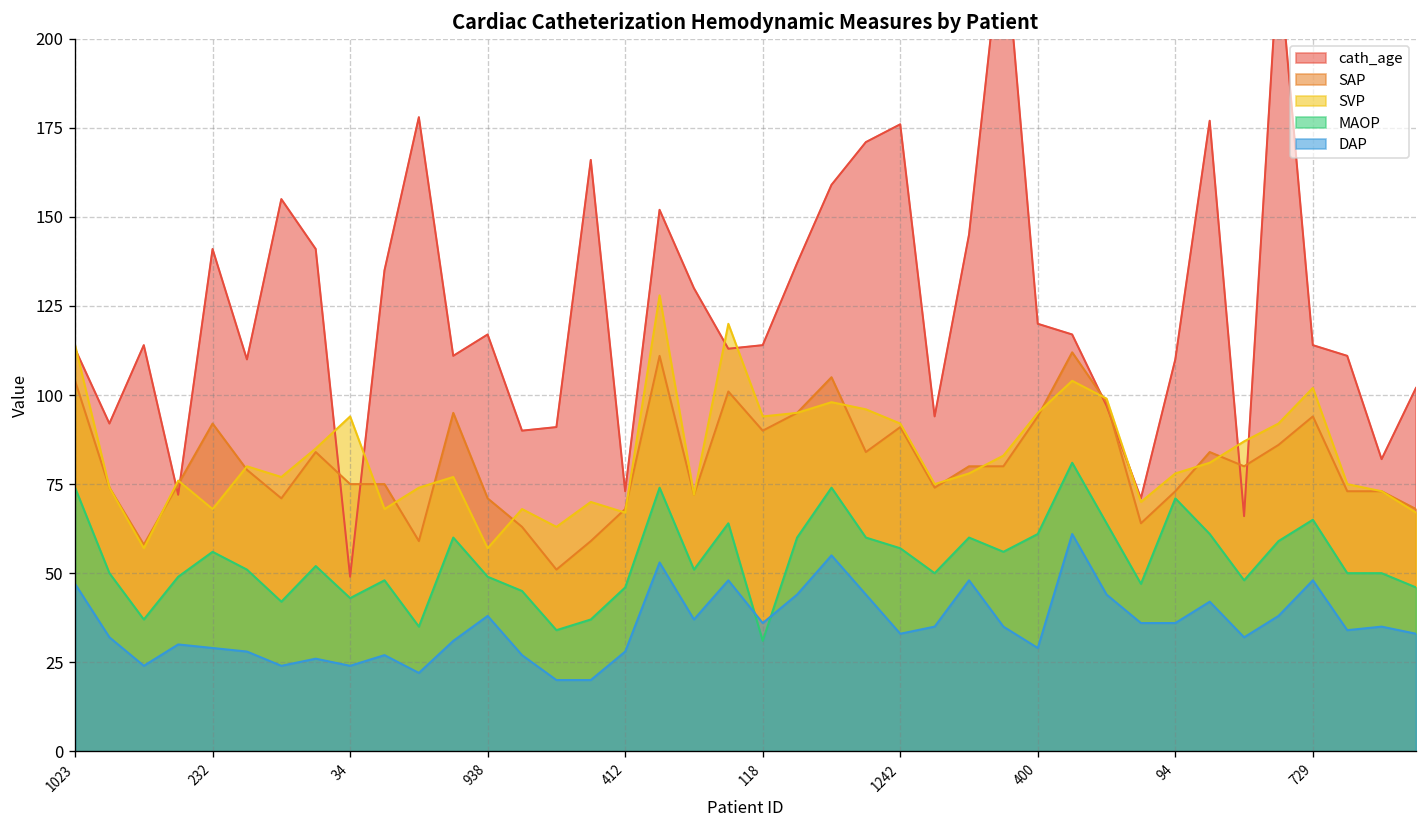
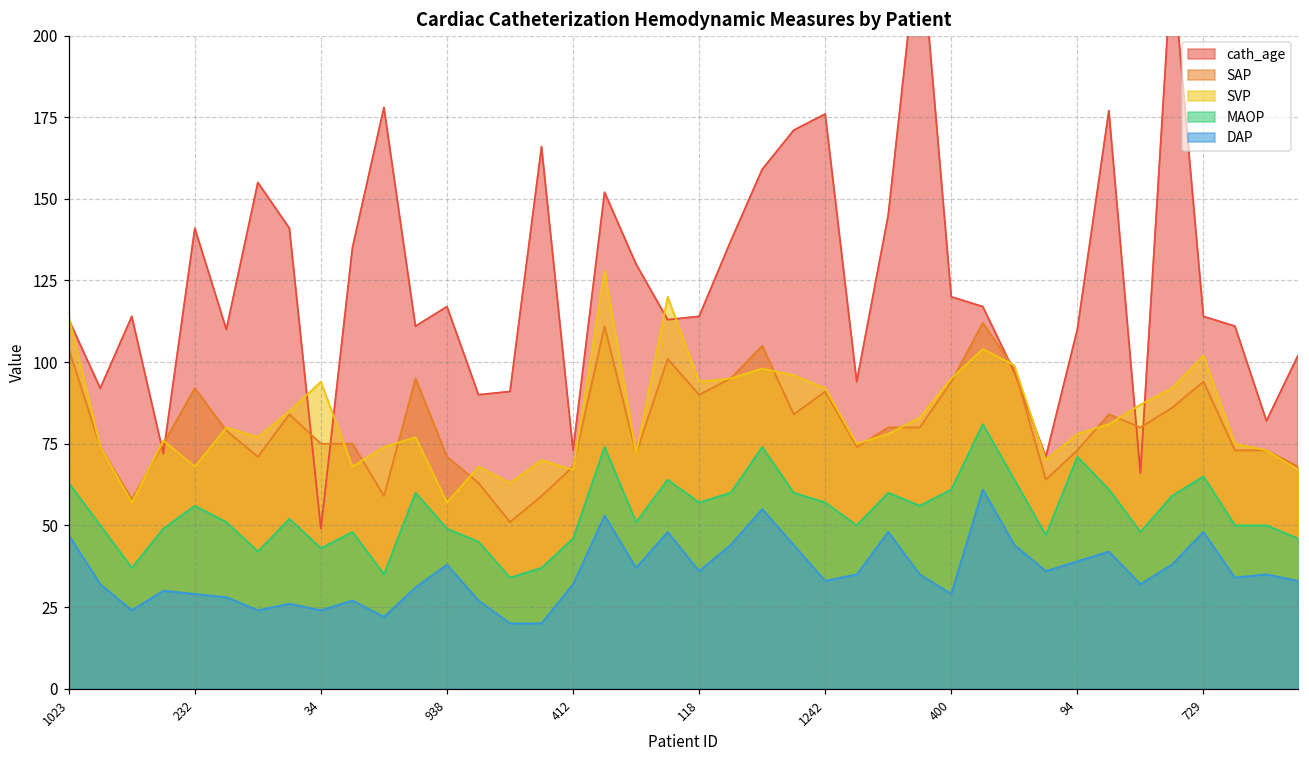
  {
    "SVP": {
      "1023": 114,
      "232": 68,
      "34": 94,
      "938": 57,
      "412": 67,
      "118": 94,
      "1242": 92,
      "400": 95,
      "94": 78,
      "729": 102
    },
    "MAOP": {
-     "1023": 74,
+     "1023": 63,
      "232": 56,
      "34": 43,
      "938": 49,
      "412": 46,
-     "118": 31,
+     "118": 57,
      "1242": 57,
      "400": 61,
      "94": 71,
      "729": 65
    },
    "DAP": {
      "1023": 47,
      "232": 29,
      "34": 24,
      "938": 38,
-     "412": 28,
+     "412": 32,
      "118": 36,
      "1242": 33,
      "400": 29,
-     "94": 36,
+     "94": 39,
      "729": 48
    }
  }
